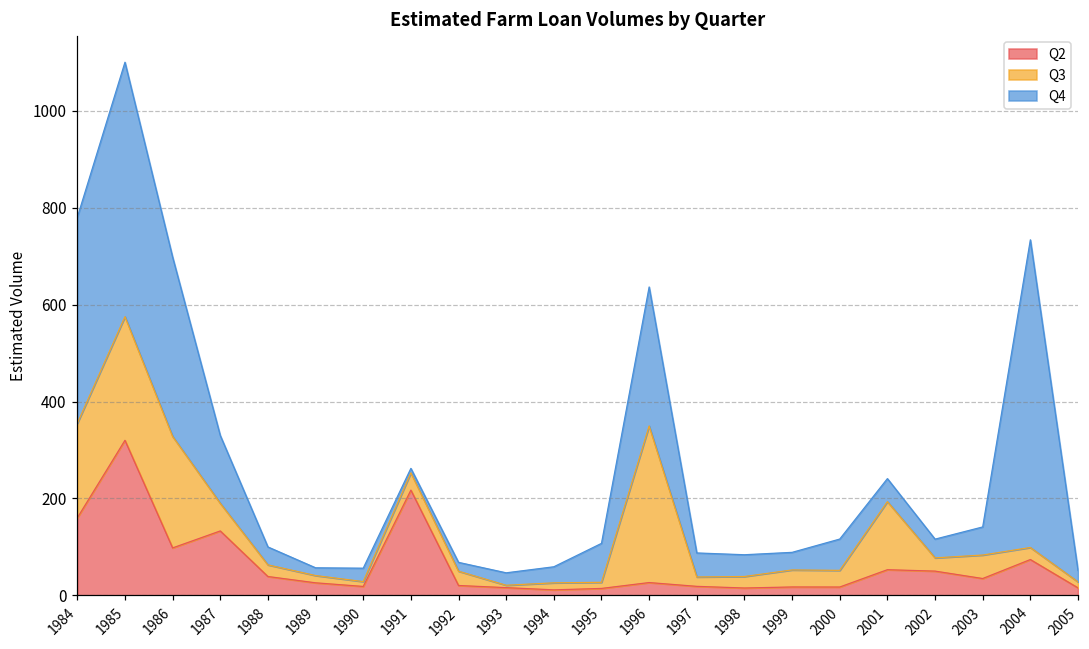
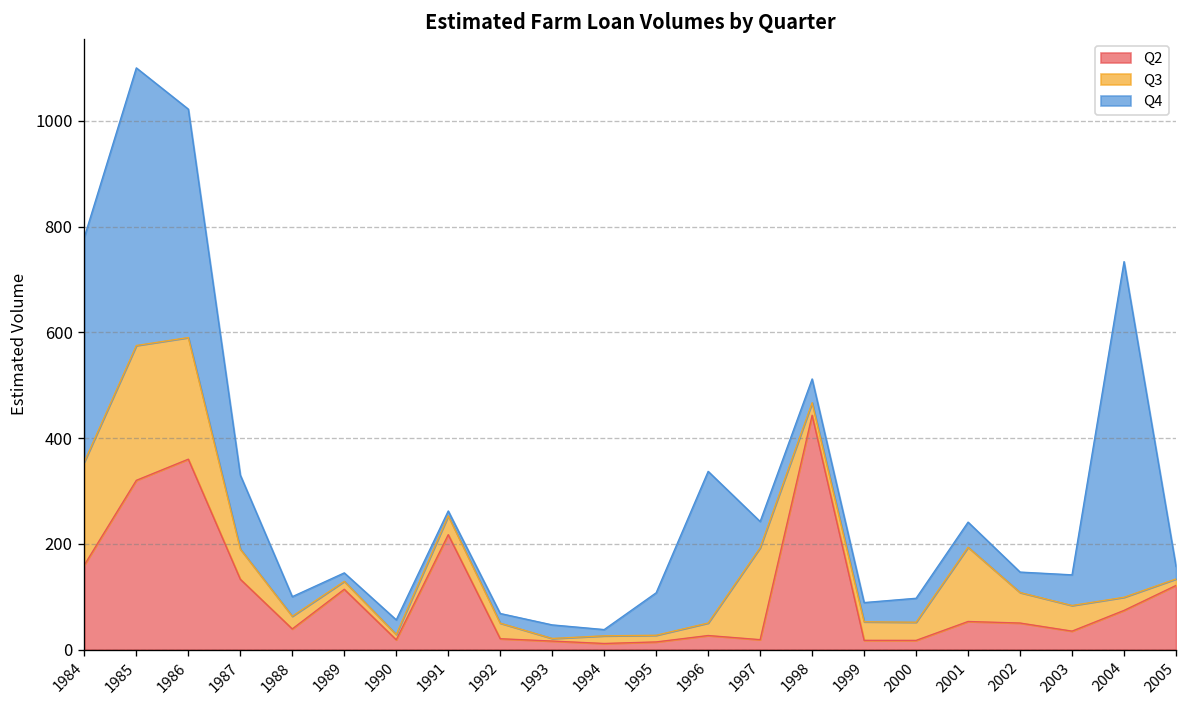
  {
    "Q2": {
      "1984": 160,
      "1985": 320,
-     "1986": 100,
+     "1986": 360,
      "1987": 130,
      "1988": 40,
-     "1989": 30,
+     "1989": 110,
      "1990": 20,
      "1991": 220,
      "1992": 20,
      "1994": 10,
      "1995": 10,
      "1996": 30,
      "1997": 20,
-     "1998": 20,
+     "1998": 440,
      "1999": 20,
      "2000": 20,
      "2001": 50,
      "2002": 50,
      "2003": 30,
      "2004": 70,
-     "2005": 20
+     "2005": 120
    },
    "Q3": {
      "1984": 200,
      "1985": 260,
      "1986": 230,
      "1987": 60,
      "1988": 20,
      "1989": 20,
      "1990": 10,
      "1991": 40,
      "1992": 30,
      "1994": 10,
      "1995": 10,
-     "1996": 320,
-     "1997": 20,
+     "1996": 20,
+     "1997": 170,
      "1998": 20,
      "1999": 40,
      "2000": 30,
      "2001": 140,
-     "2002": 30,
+     "2002": 60,
      "2003": 50,
      "2004": 20,
      "2005": 10
    },
    "Q4": {
      "1984": 430,
      "1985": 530,
-     "1986": 370,
+     "1986": 430,
      "1987": 140,
      "1988": 40,
      "1989": 20,
      "1990": 30,
      "1991": 10,
      "1992": 20,
      "1993": 30,
-     "1994": 30,
+     "1994": 10,
      "1995": 80,
      "1996": 290,
      "1997": 50,
      "1998": 40,
      "1999": 40,
-     "2000": 60,
+     "2000": 50,
      "2001": 50,
      "2002": 40,
      "2003": 60,
      "2004": 630,
      "2005": 20
    }
  }
